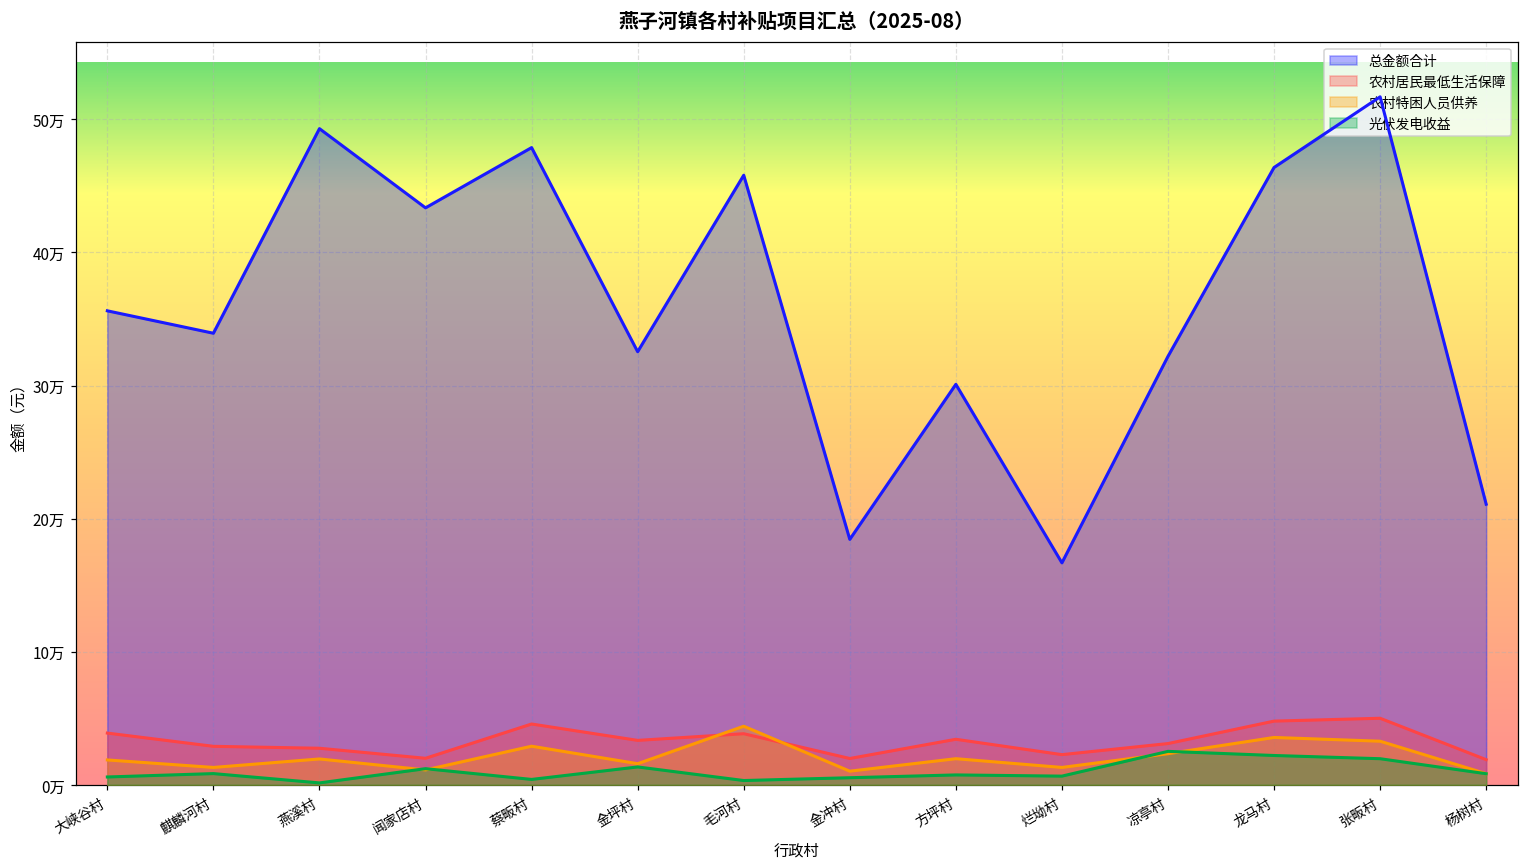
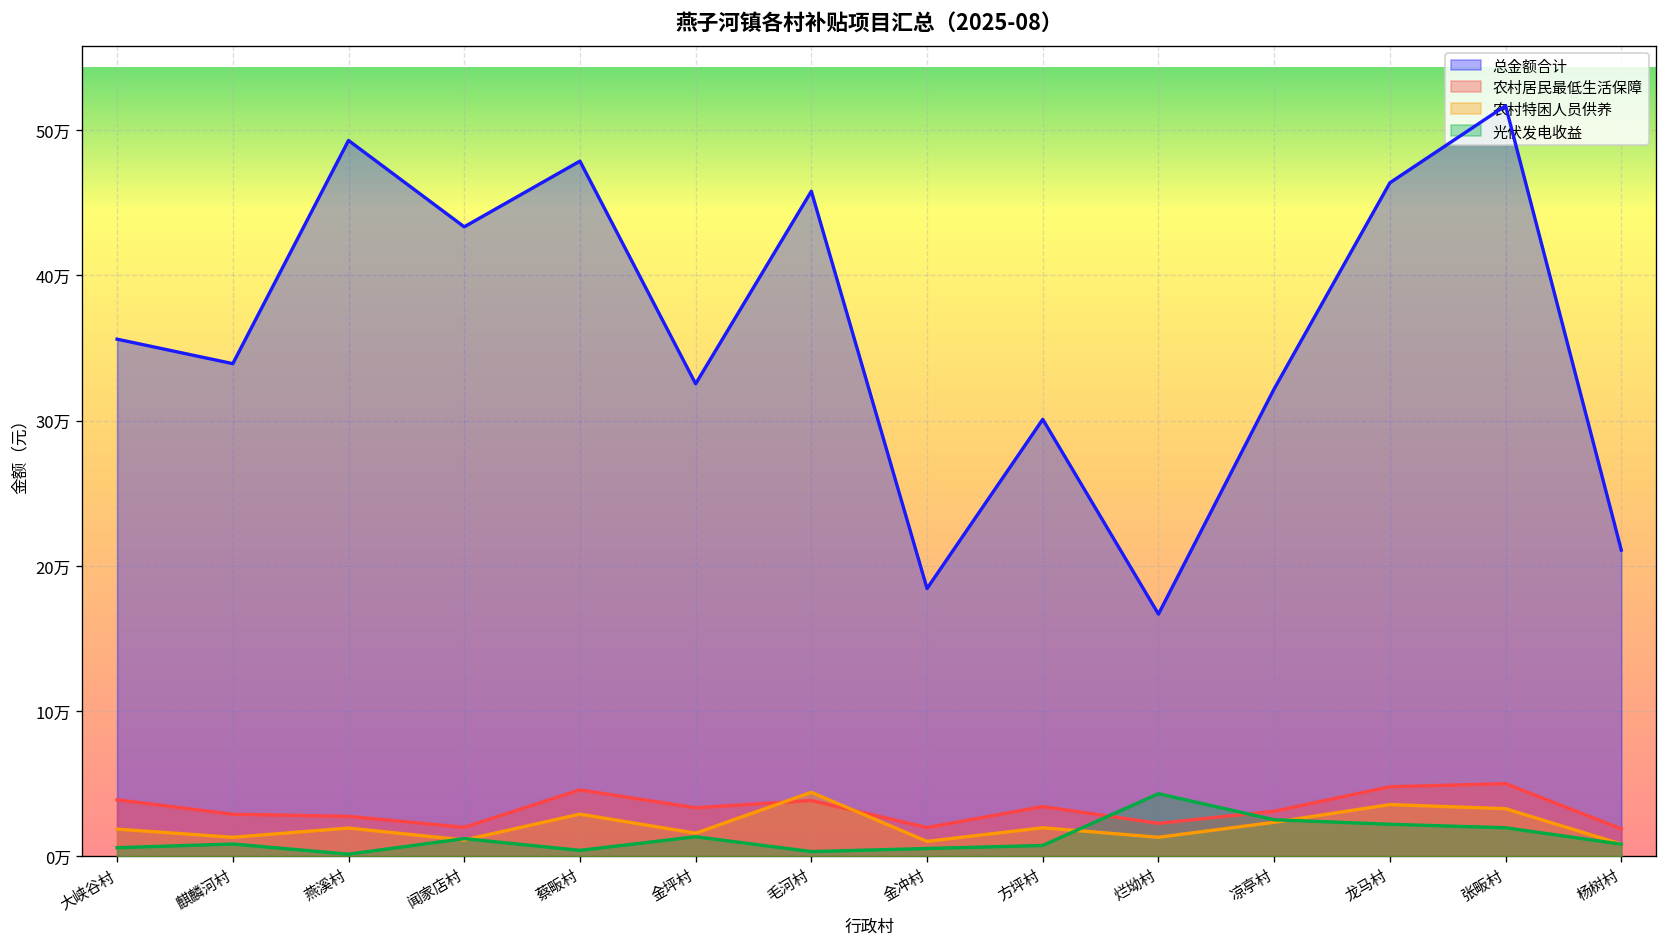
  {
    "总金额合计": {
      "大峡谷村": "35.6万",
      "麒麟河村": "33.9万",
      "燕溪村": "49.3万",
      "闻家店村": "43.3万",
      "蔡畈村": "47.9万",
      "金坪村": "32.5万",
      "毛河村": "45.8万",
      "金冲村": "18.4万",
      "方坪村": "30.1万",
      "烂坳村": "16.7万",
      "凉亭村": "32.2万",
      "龙马村": "46.4万",
      "杨树村": "21.1万"
    },
    "光伏发电收益": {
      "大峡谷村": "0.6万",
      "麒麟河村": "0.9万",
      "燕溪村": "0.2万",
      "蔡畈村": "0.4万",
      "金坪村": "1.4万",
      "毛河村": "0.3万",
      "金冲村": "0.5万",
      "方坪村": "0.8万",
-     "烂坳村": "0.7万",
+     "烂坳村": "4.3万",
      "龙马村": "2.2万",
      "张畈村": "2.0万"
    }
  }
